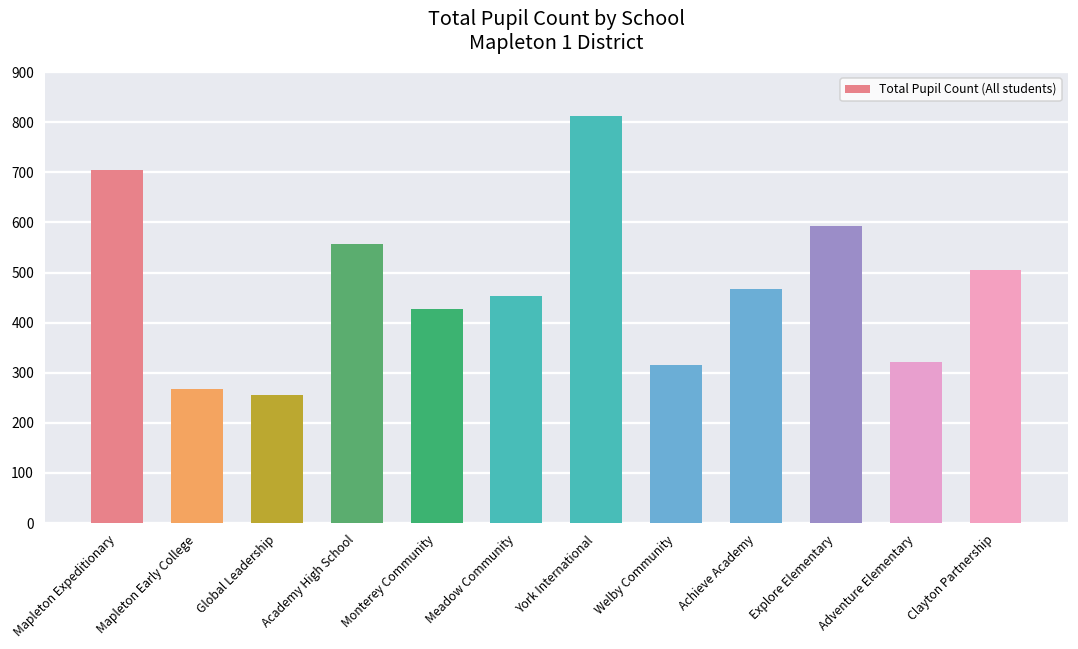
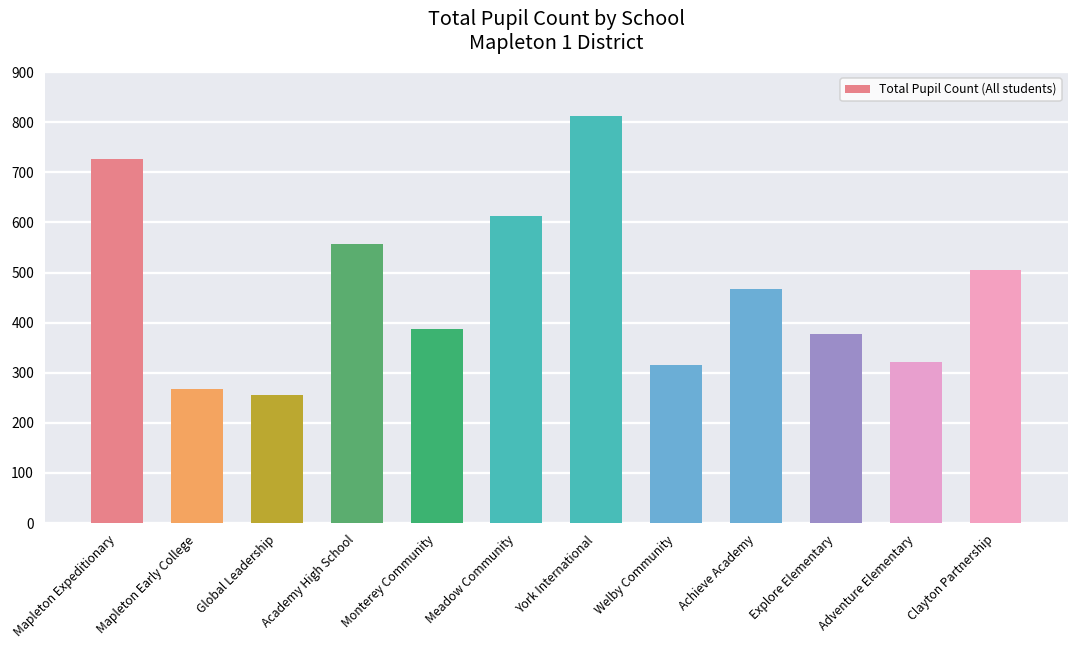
  {
-   "Mapleton Expeditionary": 710,
+   "Mapleton Expeditionary": 730,
    "Mapleton Early College": 270,
    "Global Leadership": 260,
    "Academy High School": 560,
-   "Monterey Community": 430,
-   "Meadow Community": 450,
+   "Monterey Community": 390,
+   "Meadow Community": 610,
    "York International": 810,
    "Welby Community": 320,
    "Achieve Academy": 470,
-   "Explore Elementary": 590,
+   "Explore Elementary": 380,
    "Adventure Elementary": 320,
    "Clayton Partnership": 510
  }
